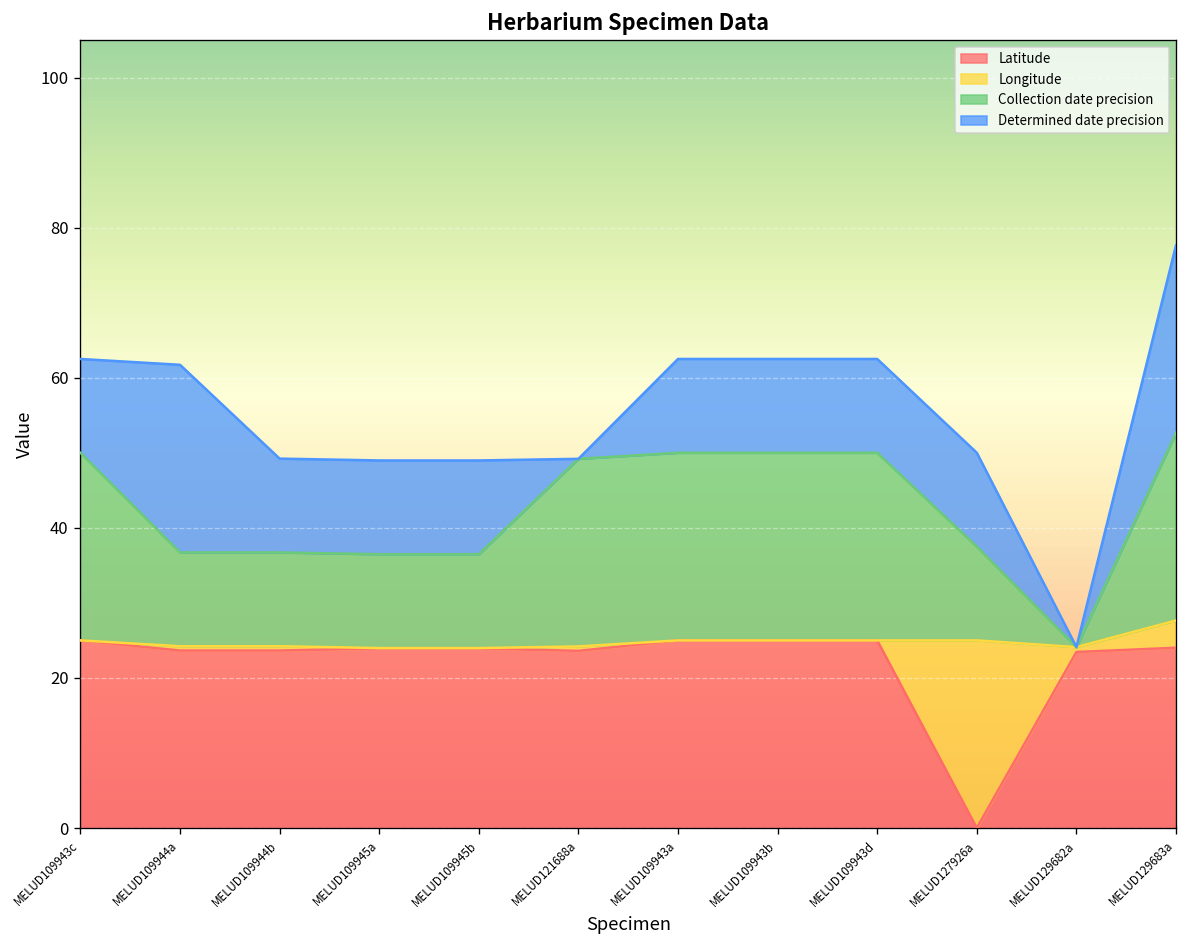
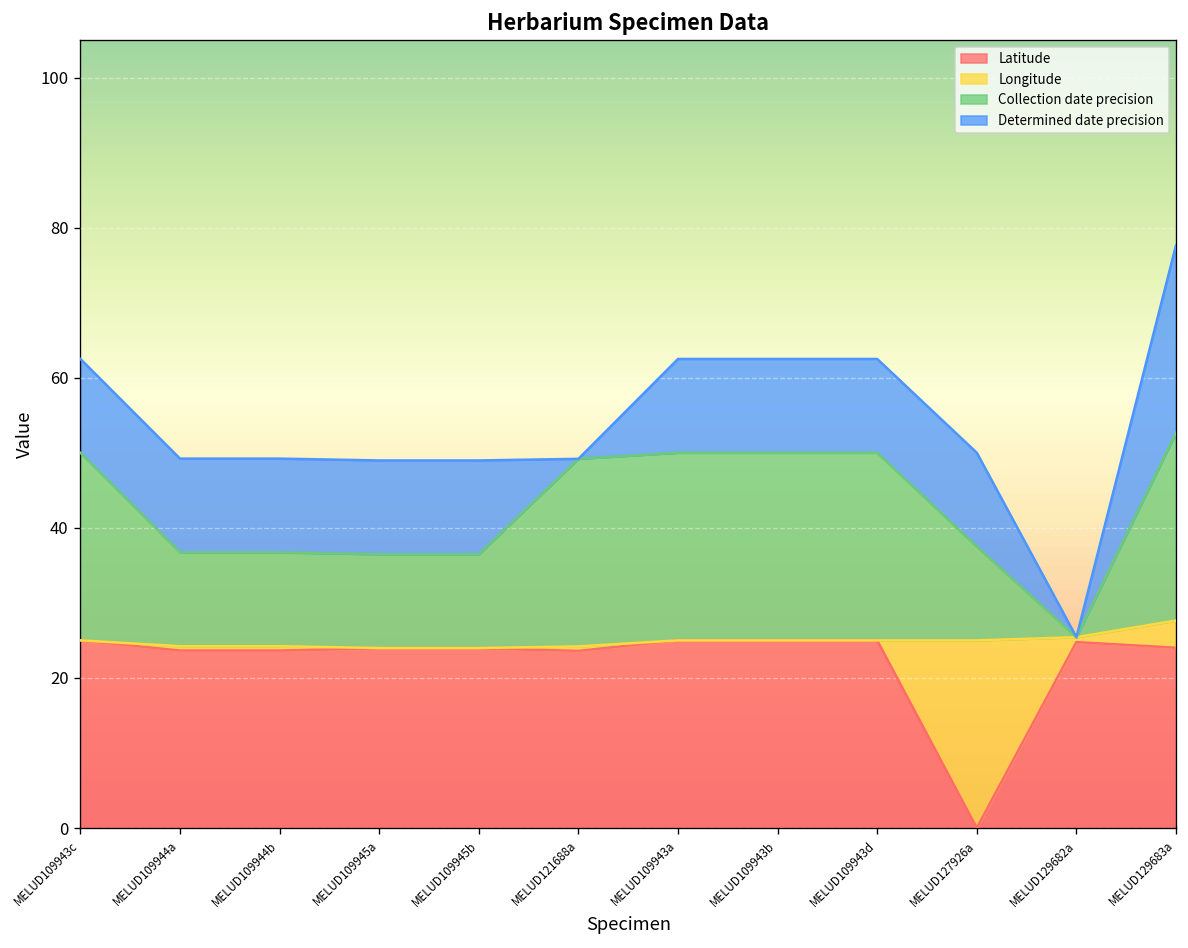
  {
    "Latitude": {
      "MELUD109944a": 24,
      "MELUD109944b": 24,
      "MELUD121688a": 24,
      "MELUD127926a": 0,
-     "MELUD129682a": 23,
+     "MELUD129682a": 25,
      "MELUD129683a": 24
    },
    "Longitude": {
      "MELUD109944a": 1,
      "MELUD109944b": 1,
      "MELUD121688a": 1,
      "MELUD127926a": 25,
      "MELUD129683a": 4
    },
    "Collection date precision": {
      "MELUD109943c": 25,
      "MELUD109944a": 13,
      "MELUD109944b": 13,
      "MELUD109945a": 13,
      "MELUD109945b": 13,
      "MELUD109943a": 25,
      "MELUD109943b": 25,
      "MELUD109943d": 25,
      "MELUD127926a": 13,
      "MELUD129683a": 25
    },
    "Determined date precision": {
      "MELUD109943c": 13,
-     "MELUD109944a": 25,
+     "MELUD109944a": 13,
      "MELUD109944b": 13,
      "MELUD109945a": 13,
      "MELUD109945b": 13,
      "MELUD109943a": 13,
      "MELUD109943b": 13,
      "MELUD109943d": 13,
      "MELUD127926a": 13,
      "MELUD129683a": 25
    }
  }
